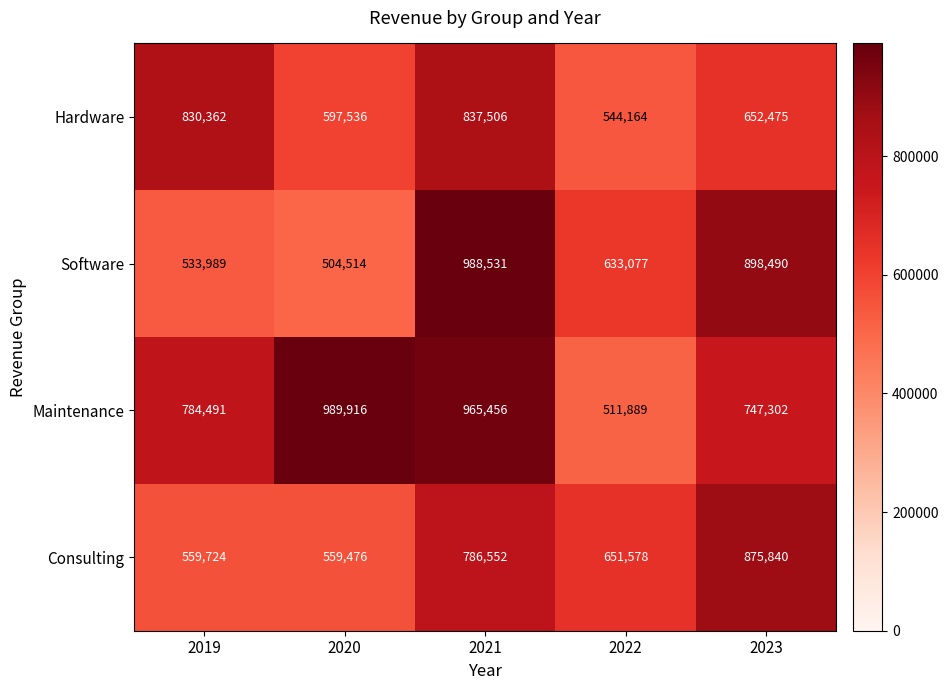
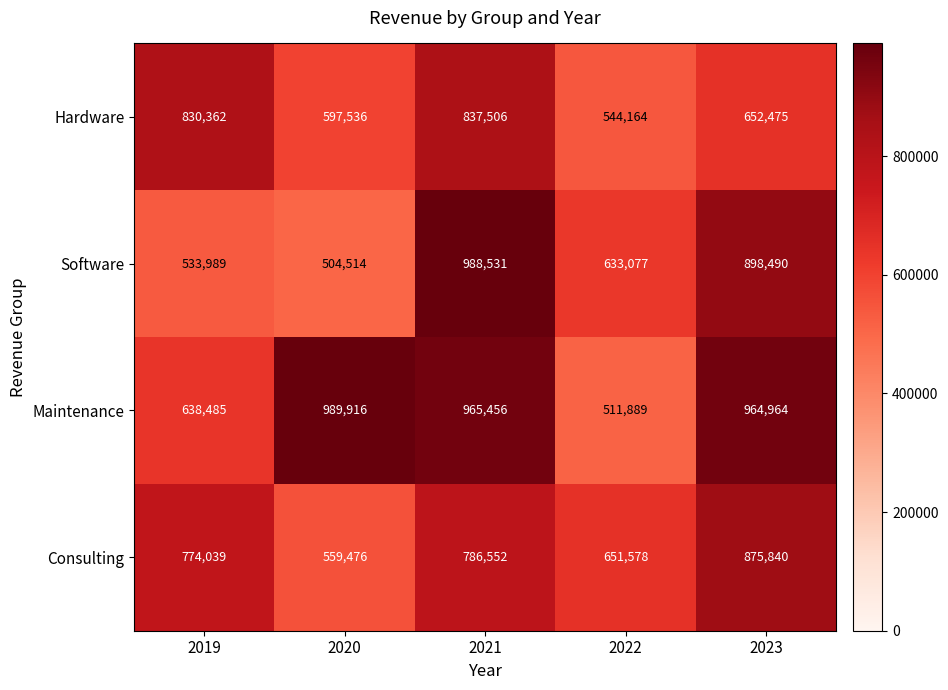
  {
    "Hardware": {
      "2019": "830,362",
      "2020": "597,536",
      "2021": "837,506",
      "2022": "544,164",
      "2023": "652,475"
    },
    "Software": {
      "2019": "533,989",
      "2020": "504,514",
      "2021": "988,531",
      "2022": "633,077",
      "2023": "898,490"
    },
    "Maintenance": {
-     "2019": "784,491",
+     "2019": "638,485",
      "2020": "989,916",
      "2021": "965,456",
      "2022": "511,889",
-     "2023": "747,302"
+     "2023": "964,964"
    },
    "Consulting": {
-     "2019": "559,724",
+     "2019": "774,039",
      "2020": "559,476",
      "2021": "786,552",
      "2022": "651,578",
      "2023": "875,840"
    }
  }
